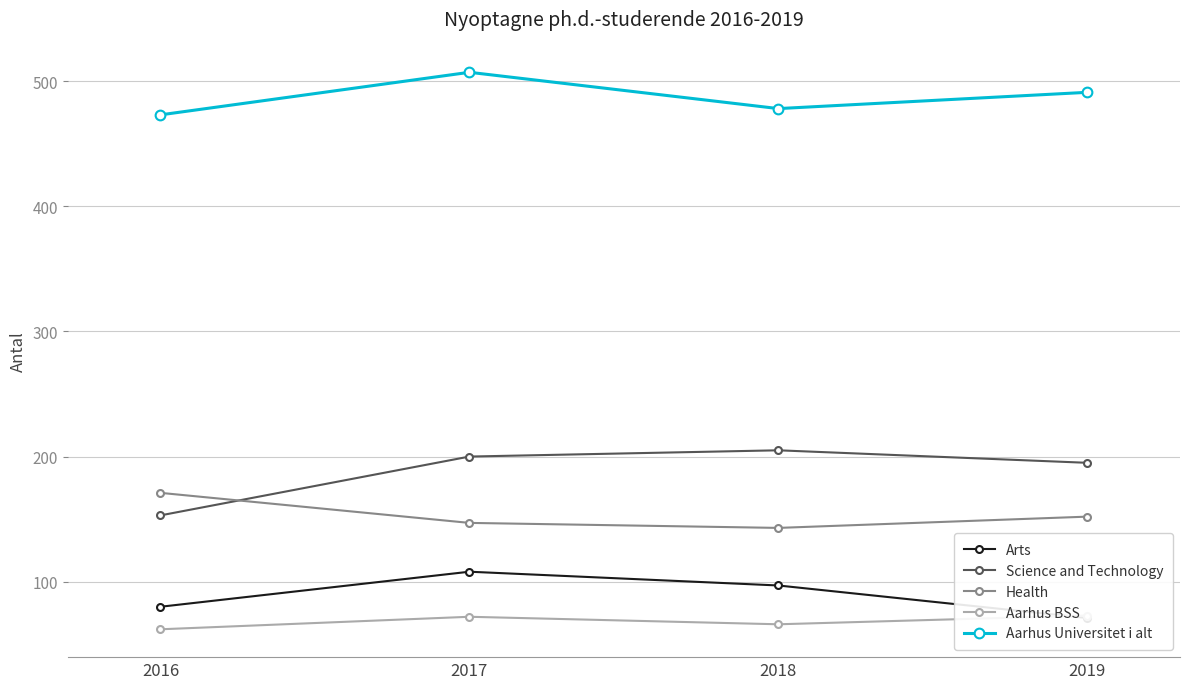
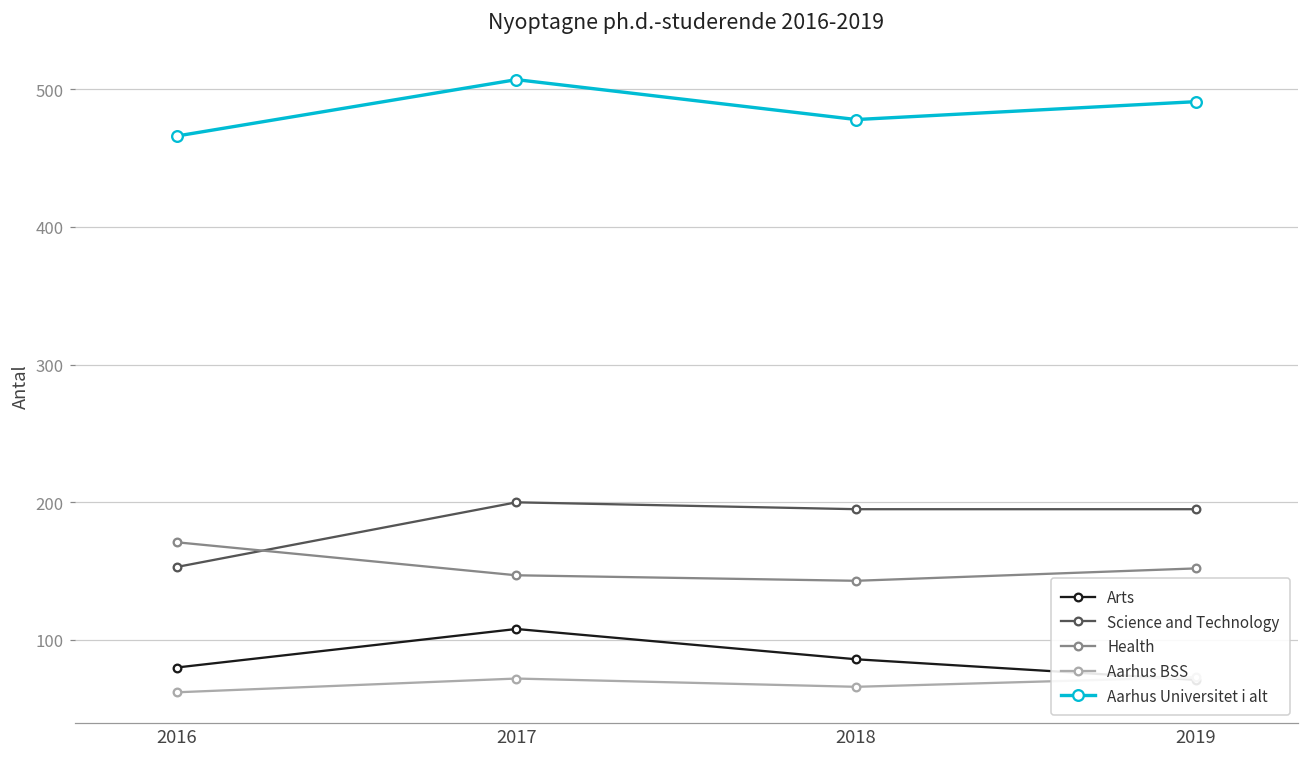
  {
    "Arts": {
      "2016": 80,
      "2017": 108,
-     "2018": 97
+     "2018": 86
    },
    "Science and Technology": {
      "2016": 153,
      "2017": 200,
-     "2018": 205,
+     "2018": 195,
      "2019": 195
    },
    "Aarhus Universitet i alt": {
-     "2016": 473,
+     "2016": 466,
      "2017": 507,
      "2018": 478,
      "2019": 491
    }
  }
